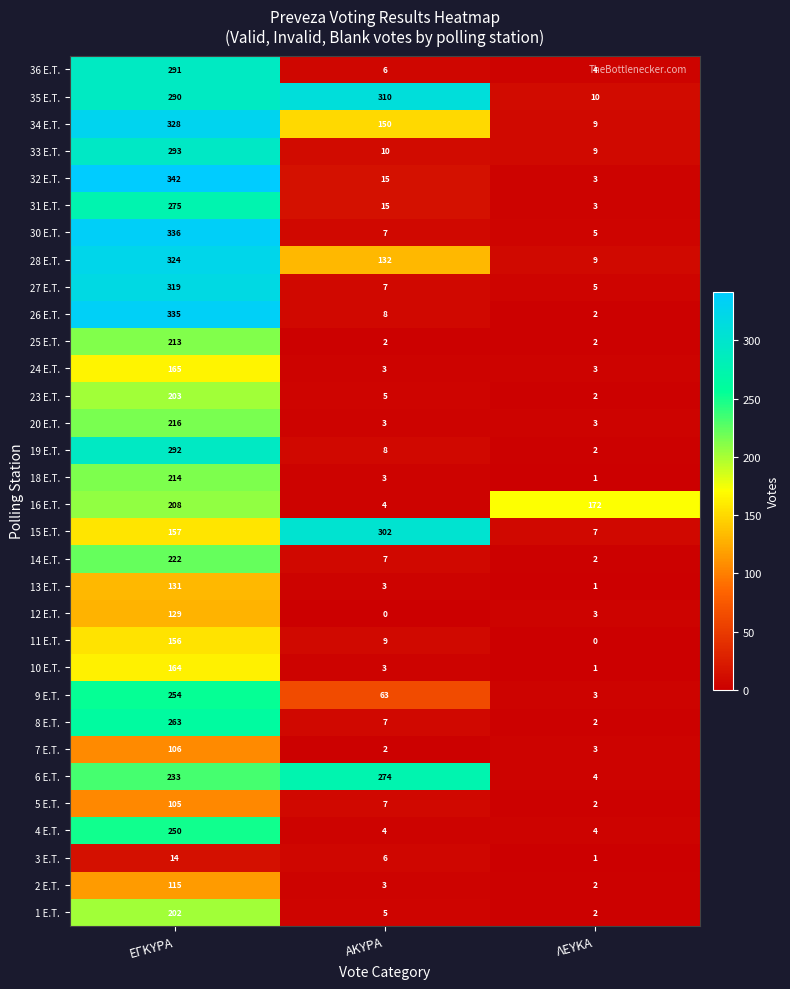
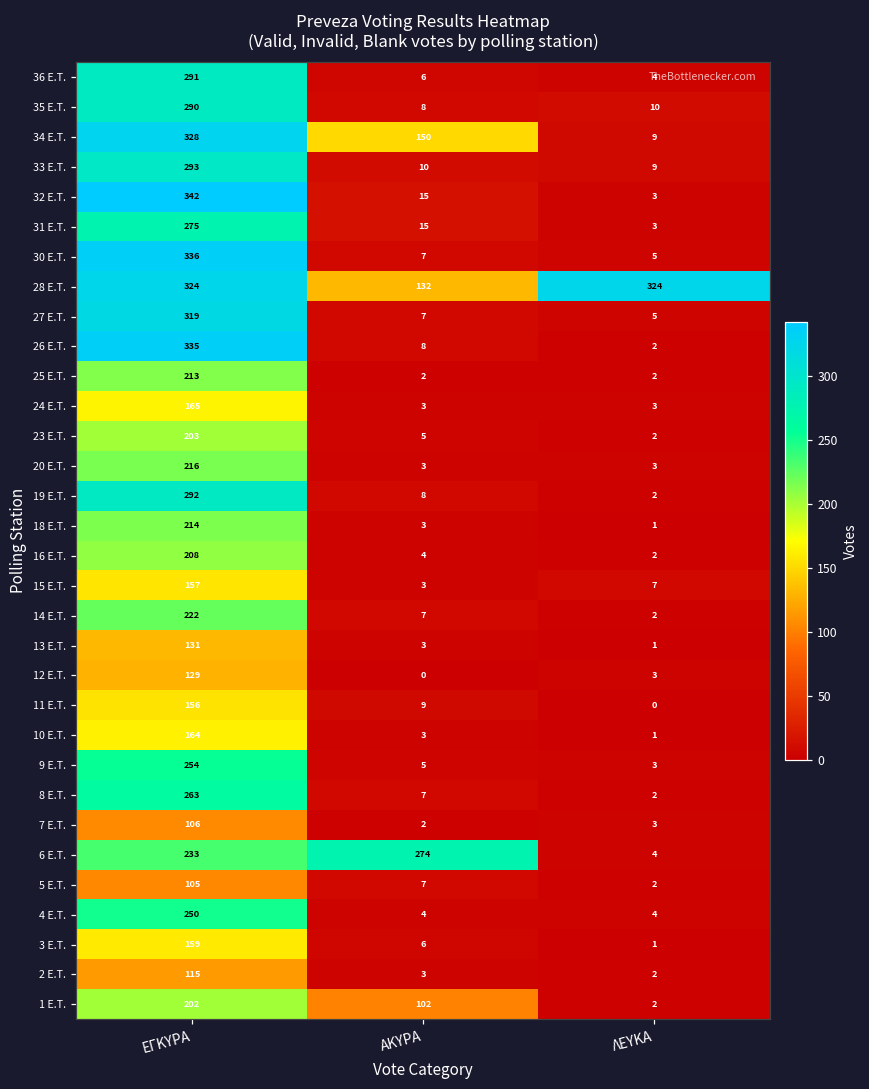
  {
    "36 E.T.": {
      "ΕΓΚΥΡΑ": 291,
      "ΑΚΥΡΑ": 6
    },
    "35 E.T.": {
      "ΕΓΚΥΡΑ": 290,
-     "ΑΚΥΡΑ": 310,
+     "ΑΚΥΡΑ": 8,
      "ΛΕΥΚΑ": 10
    },
    "34 E.T.": {
      "ΕΓΚΥΡΑ": 328,
      "ΑΚΥΡΑ": 150,
      "ΛΕΥΚΑ": 9
    },
    "33 E.T.": {
      "ΕΓΚΥΡΑ": 293,
      "ΑΚΥΡΑ": 10,
      "ΛΕΥΚΑ": 9
    },
    "32 E.T.": {
      "ΕΓΚΥΡΑ": 342,
      "ΑΚΥΡΑ": 15,
      "ΛΕΥΚΑ": 3
    },
    "31 E.T.": {
      "ΕΓΚΥΡΑ": 275,
      "ΑΚΥΡΑ": 15,
      "ΛΕΥΚΑ": 3
    },
    "30 E.T.": {
      "ΕΓΚΥΡΑ": 336,
      "ΑΚΥΡΑ": 7,
      "ΛΕΥΚΑ": 5
    },
    "28 E.T.": {
      "ΕΓΚΥΡΑ": 324,
      "ΑΚΥΡΑ": 132,
-     "ΛΕΥΚΑ": 9
+     "ΛΕΥΚΑ": 324
    },
    "27 E.T.": {
      "ΕΓΚΥΡΑ": 319,
      "ΑΚΥΡΑ": 7,
      "ΛΕΥΚΑ": 5
    },
    "26 E.T.": {
      "ΕΓΚΥΡΑ": 335,
      "ΑΚΥΡΑ": 8,
      "ΛΕΥΚΑ": 2
    },
    "25 E.T.": {
      "ΕΓΚΥΡΑ": 213,
      "ΑΚΥΡΑ": 2,
      "ΛΕΥΚΑ": 2
    },
    "24 E.T.": {
      "ΕΓΚΥΡΑ": 165,
      "ΑΚΥΡΑ": 3,
      "ΛΕΥΚΑ": 3
    },
    "23 E.T.": {
      "ΕΓΚΥΡΑ": 203,
      "ΑΚΥΡΑ": 5,
      "ΛΕΥΚΑ": 2
    },
    "20 E.T.": {
      "ΕΓΚΥΡΑ": 216,
      "ΑΚΥΡΑ": 3,
      "ΛΕΥΚΑ": 3
    },
    "19 E.T.": {
      "ΕΓΚΥΡΑ": 292,
      "ΑΚΥΡΑ": 8,
      "ΛΕΥΚΑ": 2
    },
    "18 E.T.": {
      "ΕΓΚΥΡΑ": 214,
      "ΑΚΥΡΑ": 3,
      "ΛΕΥΚΑ": 1
    },
    "16 E.T.": {
      "ΕΓΚΥΡΑ": 208,
      "ΑΚΥΡΑ": 4,
-     "ΛΕΥΚΑ": 172
+     "ΛΕΥΚΑ": 2
    },
    "15 E.T.": {
      "ΕΓΚΥΡΑ": 157,
-     "ΑΚΥΡΑ": 302,
+     "ΑΚΥΡΑ": 3,
      "ΛΕΥΚΑ": 7
    },
    "14 E.T.": {
      "ΕΓΚΥΡΑ": 222,
      "ΑΚΥΡΑ": 7,
      "ΛΕΥΚΑ": 2
    },
    "13 E.T.": {
      "ΕΓΚΥΡΑ": 131,
      "ΑΚΥΡΑ": 3,
      "ΛΕΥΚΑ": 1
    },
    "12 E.T.": {
      "ΕΓΚΥΡΑ": 129,
      "ΑΚΥΡΑ": 0,
      "ΛΕΥΚΑ": 3
    },
    "11 E.T.": {
      "ΕΓΚΥΡΑ": 156,
      "ΑΚΥΡΑ": 9,
      "ΛΕΥΚΑ": 0
    },
    "10 E.T.": {
      "ΕΓΚΥΡΑ": 164,
      "ΑΚΥΡΑ": 3,
      "ΛΕΥΚΑ": 1
    },
    "9 E.T.": {
      "ΕΓΚΥΡΑ": 254,
-     "ΑΚΥΡΑ": 63,
+     "ΑΚΥΡΑ": 5,
      "ΛΕΥΚΑ": 3
    },
    "8 E.T.": {
      "ΕΓΚΥΡΑ": 263,
      "ΑΚΥΡΑ": 7,
      "ΛΕΥΚΑ": 2
    },
    "7 E.T.": {
      "ΕΓΚΥΡΑ": 106,
      "ΑΚΥΡΑ": 2,
      "ΛΕΥΚΑ": 3
    },
    "6 E.T.": {
      "ΕΓΚΥΡΑ": 233,
      "ΑΚΥΡΑ": 274,
      "ΛΕΥΚΑ": 4
    },
    "5 E.T.": {
      "ΕΓΚΥΡΑ": 105,
      "ΑΚΥΡΑ": 7,
      "ΛΕΥΚΑ": 2
    },
    "4 E.T.": {
      "ΕΓΚΥΡΑ": 250,
      "ΑΚΥΡΑ": 4,
      "ΛΕΥΚΑ": 4
    },
    "3 E.T.": {
-     "ΕΓΚΥΡΑ": 14,
+     "ΕΓΚΥΡΑ": 159,
      "ΑΚΥΡΑ": 6,
      "ΛΕΥΚΑ": 1
    },
    "2 E.T.": {
      "ΕΓΚΥΡΑ": 115,
      "ΑΚΥΡΑ": 3,
      "ΛΕΥΚΑ": 2
    },
    "1 E.T.": {
      "ΕΓΚΥΡΑ": 202,
-     "ΑΚΥΡΑ": 5,
+     "ΑΚΥΡΑ": 102,
      "ΛΕΥΚΑ": 2
    }
  }
